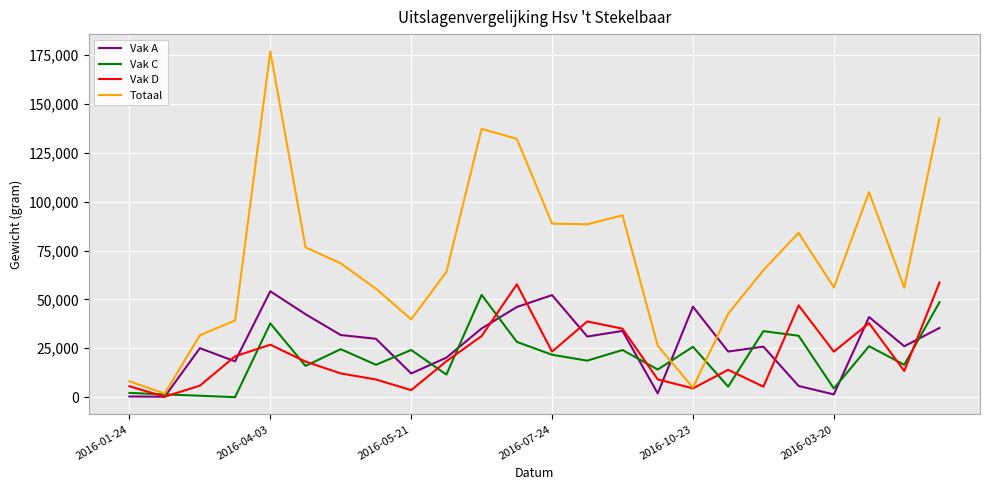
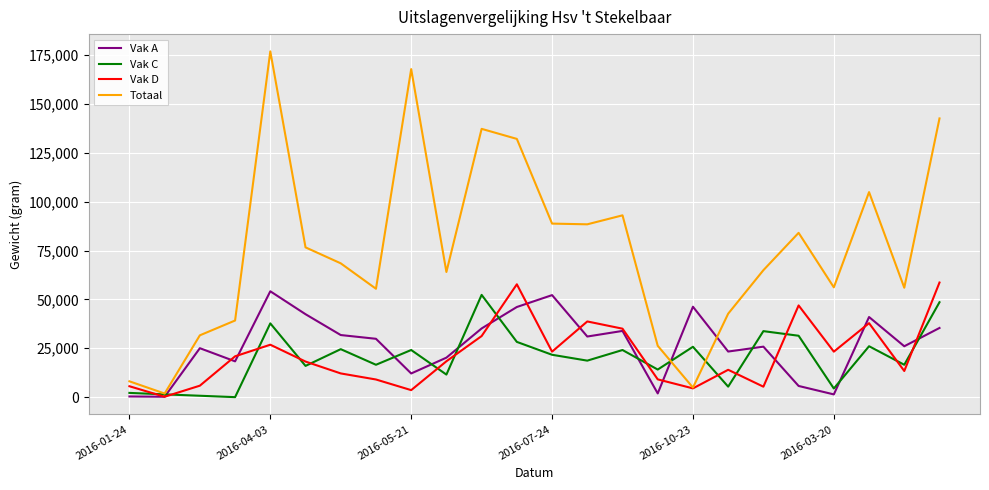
  {
    "Vak A": {
      "2016-01-24": "0",
      "2016-04-03": "54,000",
      "2016-05-21": "12,000",
      "2016-07-24": "52,000",
      "2016-10-23": "46,000",
      "2016-03-20": "1,000"
    },
    "Vak C": {
      "2016-01-24": "2,000",
      "2016-04-03": "38,000",
      "2016-05-21": "24,000",
      "2016-07-24": "22,000",
      "2016-10-23": "26,000",
      "2016-03-20": "4,000"
    },
    "Vak D": {
      "2016-01-24": "6,000",
      "2016-04-03": "27,000",
      "2016-05-21": "4,000",
      "2016-07-24": "23,000",
      "2016-03-20": "23,000"
    },
    "Totaal": {
      "2016-01-24": "8,000",
      "2016-04-03": "177,000",
-     "2016-05-21": "40,000",
+     "2016-05-21": "168,000",
      "2016-07-24": "89,000",
      "2016-03-20": "56,000"
    }
  }
